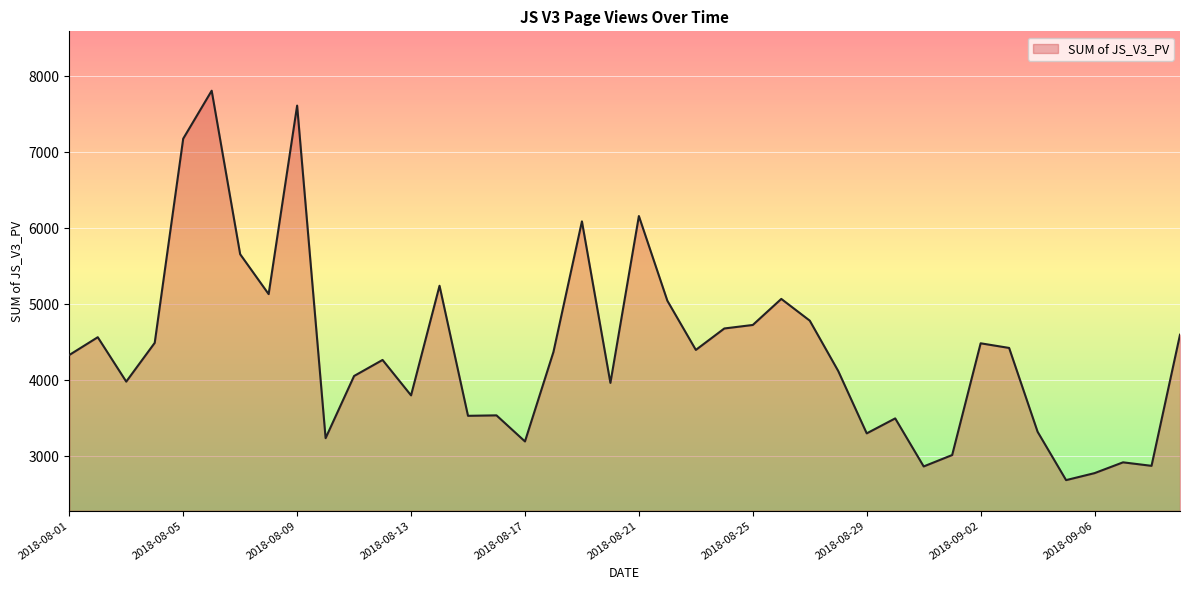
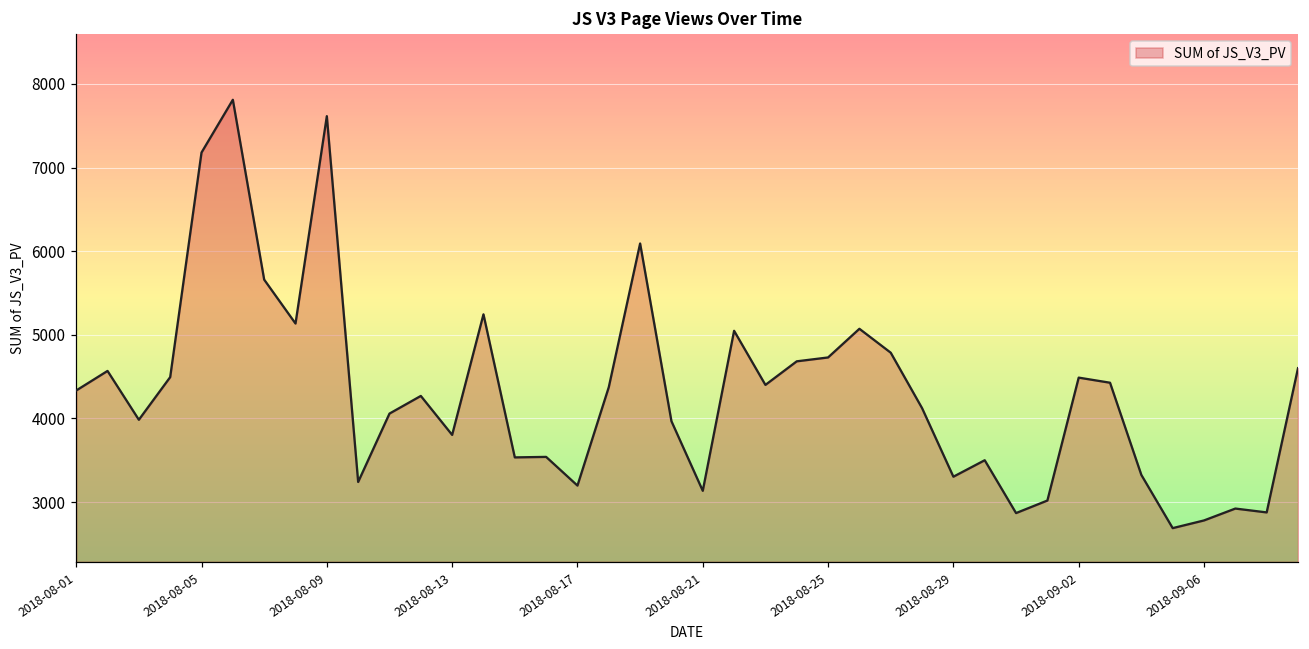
  {
    "2018-08-01": 4300,
    "2018-08-05": 7200,
    "2018-08-09": 7600,
    "2018-08-13": 3800,
    "2018-08-17": 3200,
-   "2018-08-21": 6200,
+   "2018-08-21": 3100,
    "2018-08-25": 4700,
    "2018-08-29": 3300,
    "2018-09-02": 4500,
    "2018-09-06": 2800
  }
